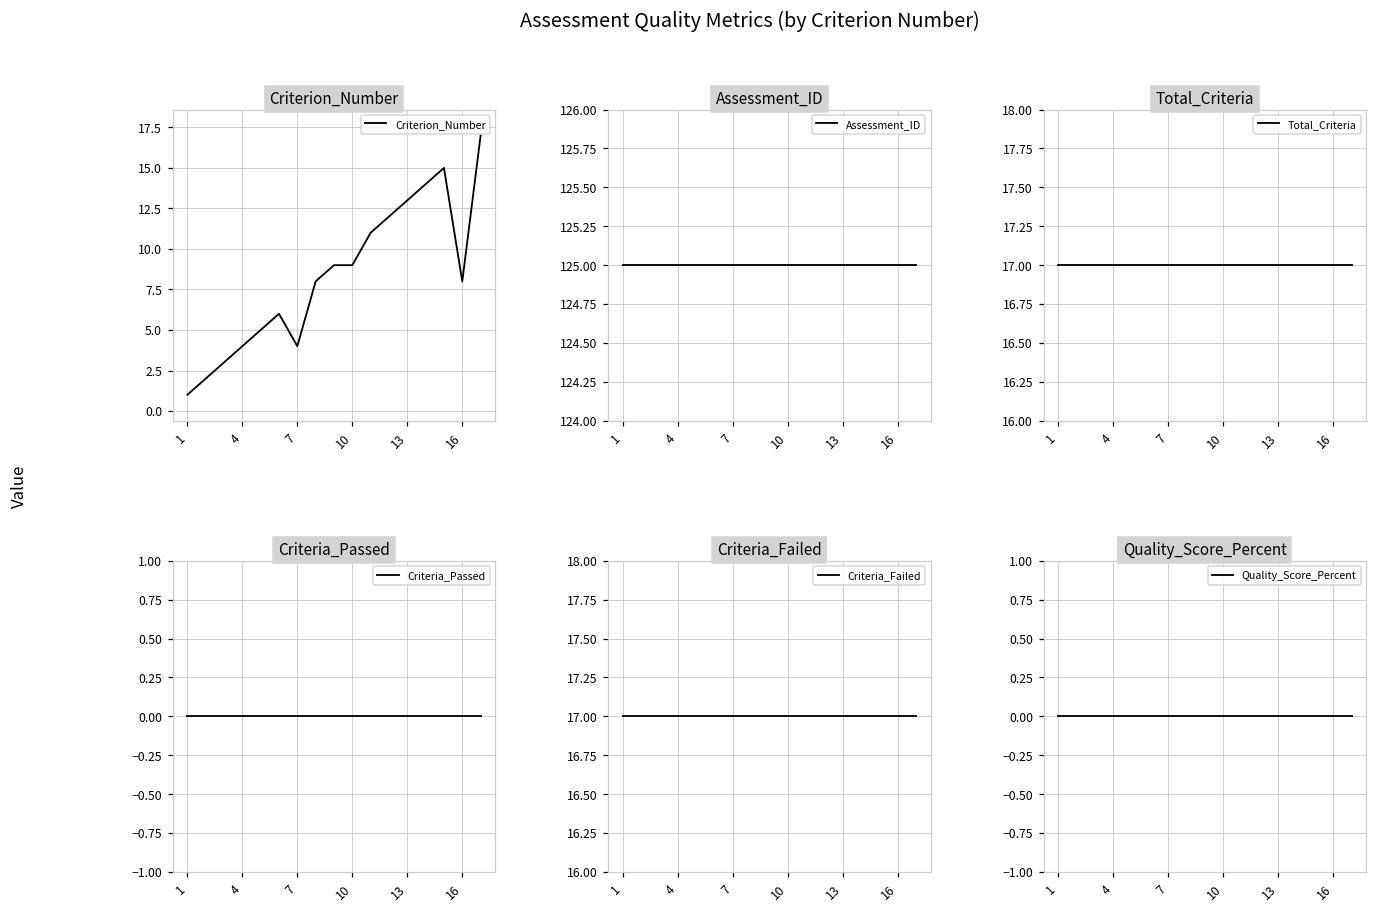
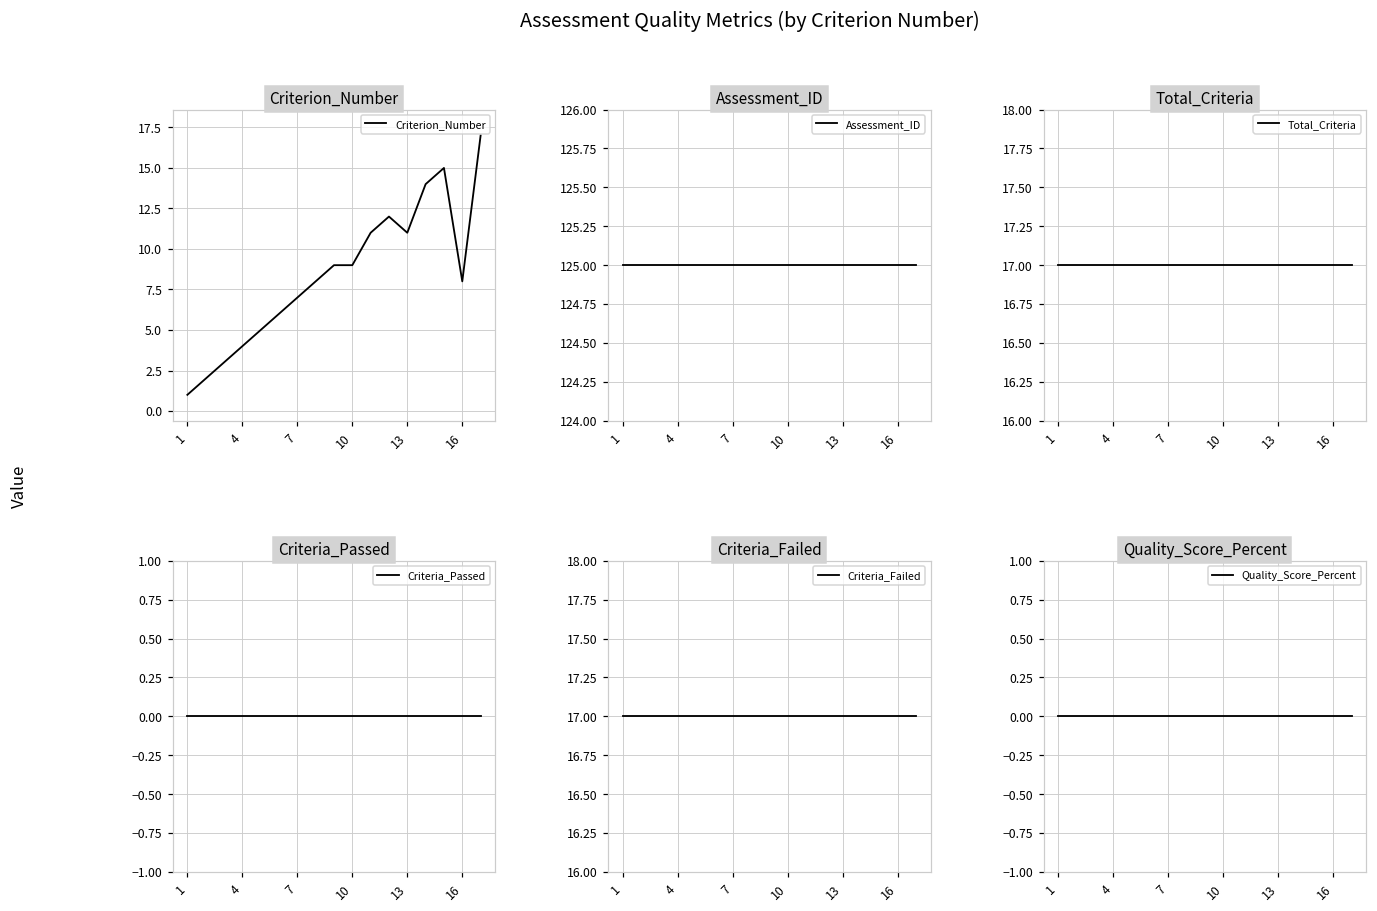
  {
    "Criterion_Number": {
      "1": 1,
      "4": 4,
-     "7": 4,
+     "7": 7,
      "10": 9,
-     "13": 13,
+     "13": 11,
      "16": 8
    },
    "Assessment_ID": {
      "1": 125.00,
      "4": 125.00,
      "7": 125.00,
      "10": 125.00,
      "13": 125.00,
      "16": 125.00
    },
    "Total_Criteria": {
      "1": 17.00,
      "4": 17.00,
      "7": 17.00,
      "10": 17.00,
      "13": 17.00,
      "16": 17.00
    },
    "Criteria_Passed": {
      "1": 0.00,
      "4": 0.00,
      "7": 0.00,
      "10": 0.00,
      "13": 0.00,
      "16": 0.00
    },
    "Criteria_Failed": {
      "1": 17.00,
      "4": 17.00,
      "7": 17.00,
      "10": 17.00,
      "13": 17.00,
      "16": 17.00
    },
    "Quality_Score_Percent": {
      "1": 0.00,
      "4": 0.00,
      "7": 0.00,
      "10": 0.00,
      "13": 0.00,
      "16": 0.00
    }
  }
